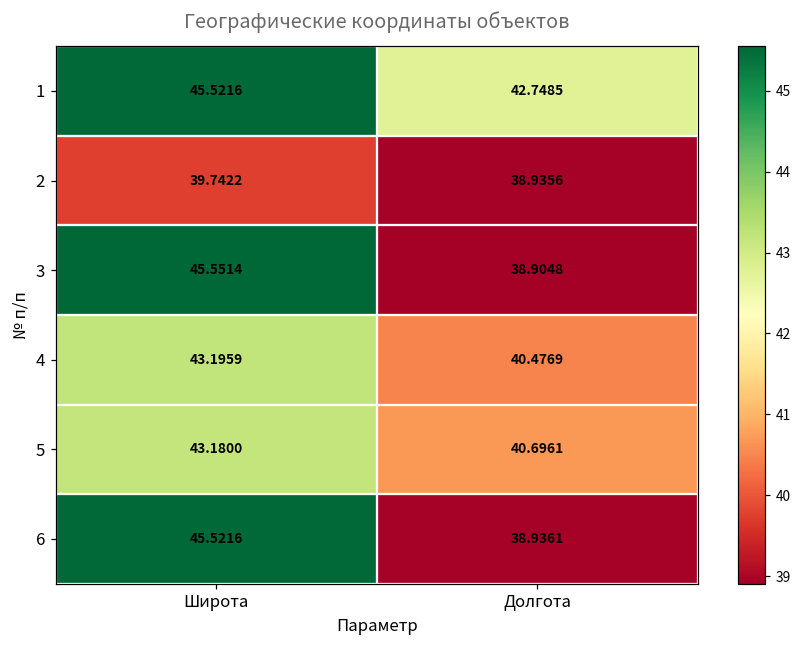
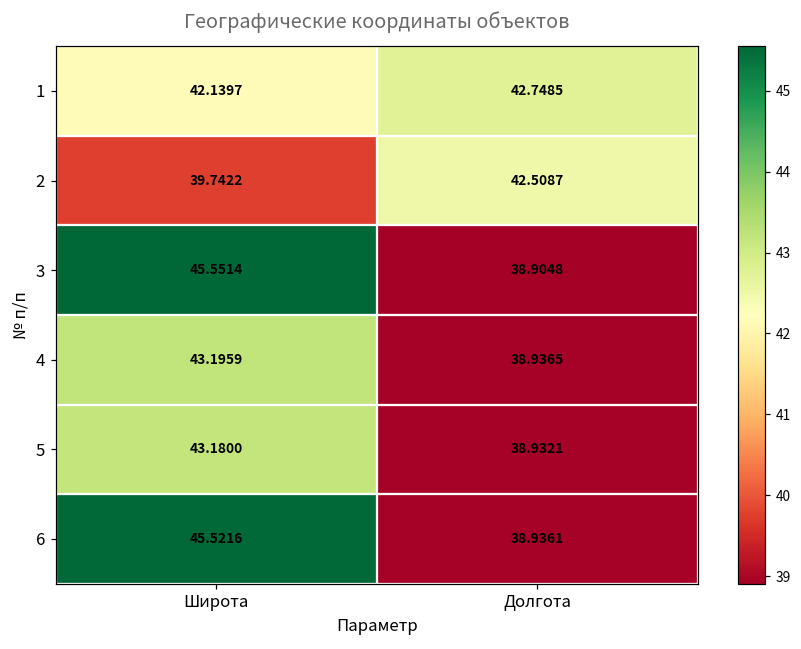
  {
    "1": {
-     "Широта": 45.5216,
+     "Широта": 42.1397,
      "Долгота": 42.7485
    },
    "2": {
      "Широта": 39.7422,
-     "Долгота": 38.9356
+     "Долгота": 42.5087
    },
    "3": {
      "Широта": 45.5514,
      "Долгота": 38.9048
    },
    "4": {
      "Широта": 43.1959,
-     "Долгота": 40.4769
+     "Долгота": 38.9365
    },
    "5": {
      "Широта": 43.1800,
-     "Долгота": 40.6961
+     "Долгота": 38.9321
    },
    "6": {
      "Широта": 45.5216,
      "Долгота": 38.9361
    }
  }
